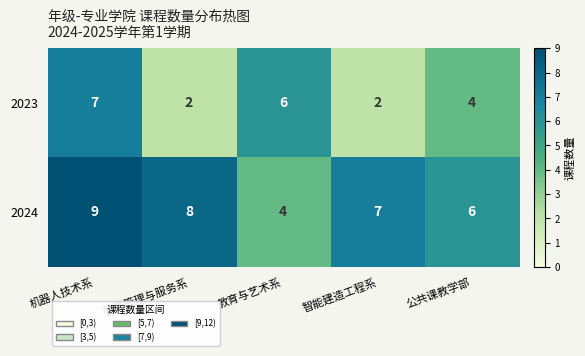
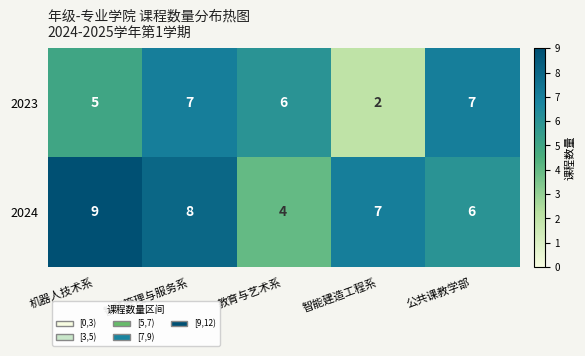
  {
    "2023": {
-     "机器人技术系": 7,
-     "智慧管理与服务系": 2,
+     "机器人技术系": 5,
+     "智慧管理与服务系": 7,
      "教育与艺术系": 6,
      "智能建造工程系": 2,
-     "公共课教学部": 4
+     "公共课教学部": 7
    },
    "2024": {
      "机器人技术系": 9,
      "智慧管理与服务系": 8,
      "教育与艺术系": 4,
      "智能建造工程系": 7,
      "公共课教学部": 6
    }
  }
